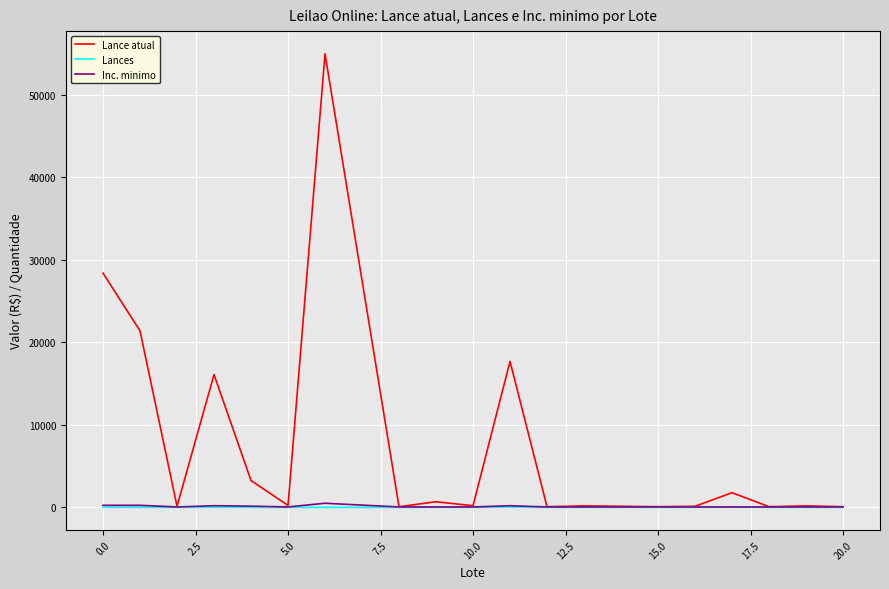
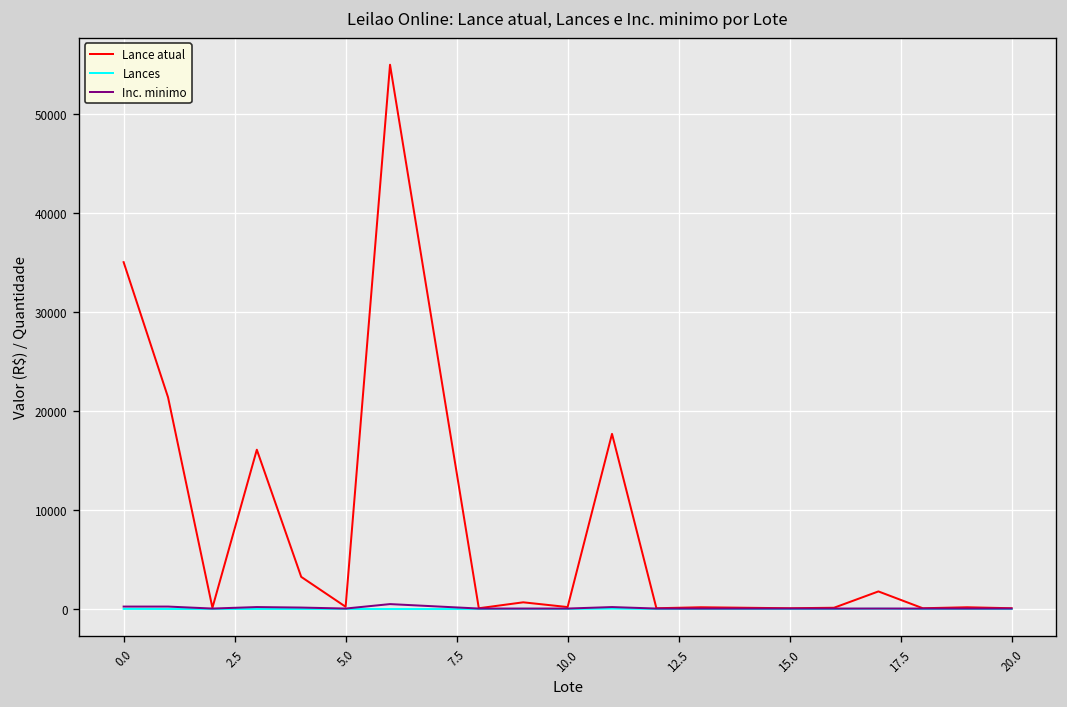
  {
    "Lance atual": {
-     "0.0": 28000
+     "0.0": 35000
    }
  }
